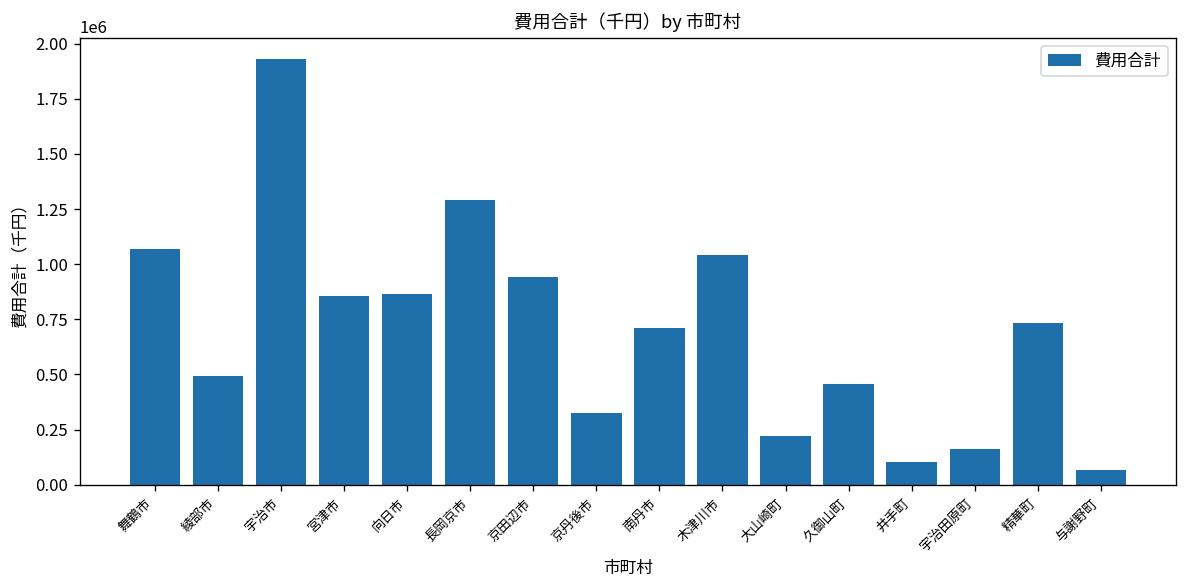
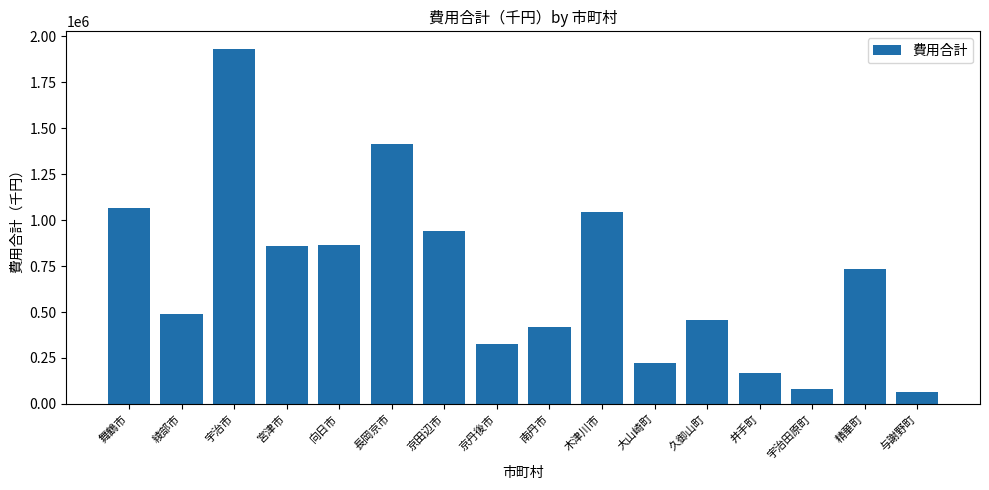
  {
    "舞鶴市": 1070000,
    "綾部市": 490000,
    "宇治市": 1930000,
    "宮津市": 860000,
    "向日市": 870000,
-   "長岡京市": 1290000,
+   "長岡京市": 1410000,
    "京田辺市": 940000,
    "京丹後市": 330000,
-   "南丹市": 710000,
+   "南丹市": 420000,
    "木津川市": 1040000,
    "大山崎町": 220000,
    "久御山町": 460000,
-   "井手町": 100000,
-   "宇治田原町": 160000,
+   "井手町": 170000,
+   "宇治田原町": 80000,
    "精華町": 740000,
    "与謝野町": 70000
  }
